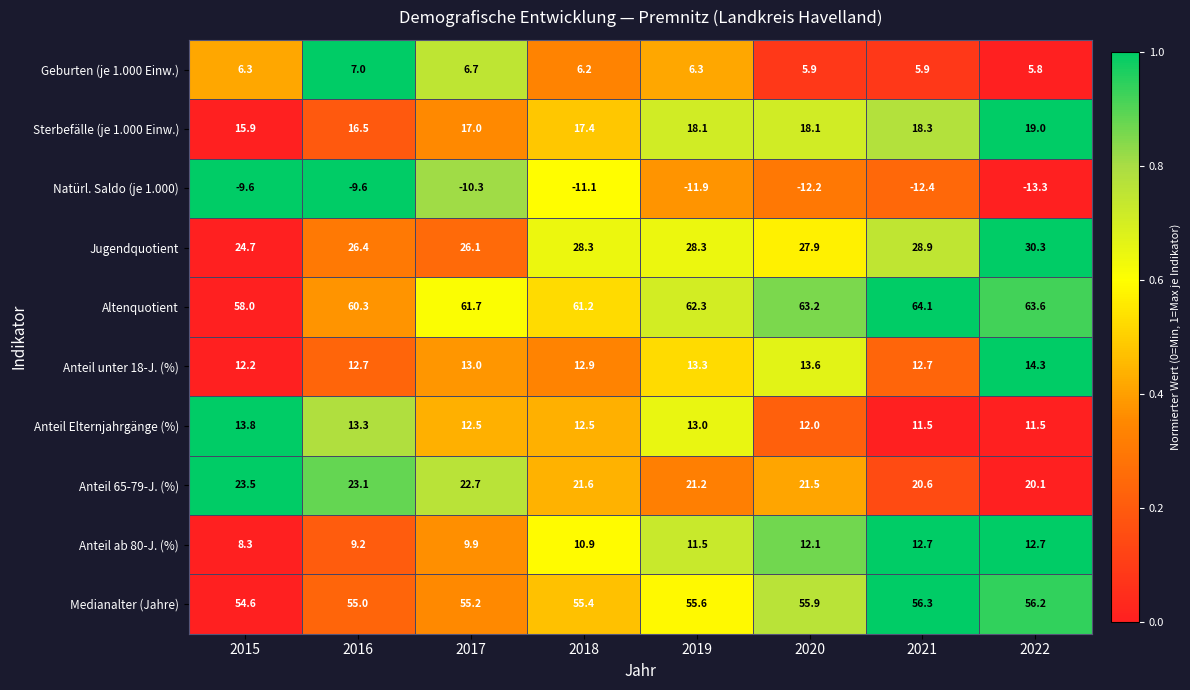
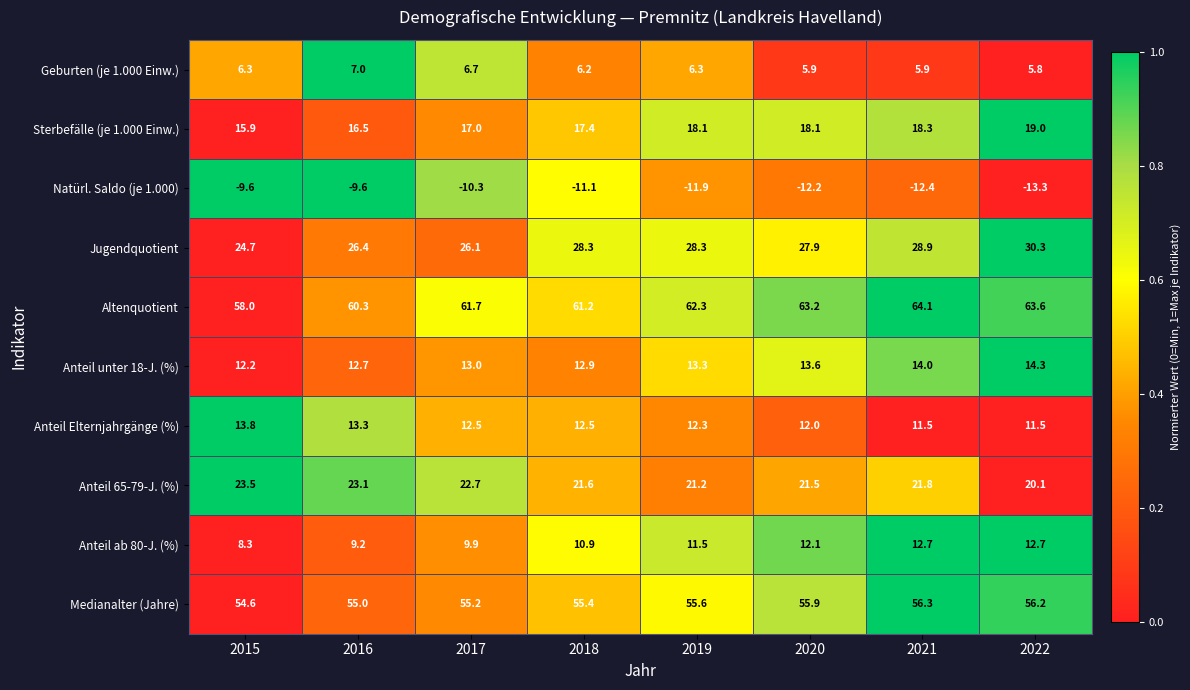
  {
    "Geburten (je 1.000 Einw.)": {
      "2015": 6.3,
      "2016": 7.0,
      "2017": 6.7,
      "2018": 6.2,
      "2019": 6.3,
      "2020": 5.9,
      "2021": 5.9,
      "2022": 5.8
    },
    "Sterbefälle (je 1.000 Einw.)": {
      "2015": 15.9,
      "2016": 16.5,
      "2017": 17.0,
      "2018": 17.4,
      "2019": 18.1,
      "2020": 18.1,
      "2021": 18.3,
      "2022": 19.0
    },
    "Natürl. Saldo (je 1.000)": {
      "2015": -9.6,
      "2016": -9.6,
      "2017": -10.3,
      "2018": -11.1,
      "2019": -11.9,
      "2020": -12.2,
      "2021": -12.4,
      "2022": -13.3
    },
    "Jugendquotient": {
      "2015": 24.7,
      "2016": 26.4,
      "2017": 26.1,
      "2018": 28.3,
      "2019": 28.3,
      "2020": 27.9,
      "2021": 28.9,
      "2022": 30.3
    },
    "Altenquotient": {
      "2015": 58.0,
      "2016": 60.3,
      "2017": 61.7,
      "2018": 61.2,
      "2019": 62.3,
      "2020": 63.2,
      "2021": 64.1,
      "2022": 63.6
    },
    "Anteil unter 18-J. (%)": {
      "2015": 12.2,
      "2016": 12.7,
      "2017": 13.0,
      "2018": 12.9,
      "2019": 13.3,
      "2020": 13.6,
-     "2021": 12.7,
+     "2021": 14.0,
      "2022": 14.3
    },
    "Anteil Elternjahrgänge (%)": {
      "2015": 13.8,
      "2016": 13.3,
      "2017": 12.5,
      "2018": 12.5,
-     "2019": 13.0,
+     "2019": 12.3,
      "2020": 12.0,
      "2021": 11.5,
      "2022": 11.5
    },
    "Anteil 65-79-J. (%)": {
      "2015": 23.5,
      "2016": 23.1,
      "2017": 22.7,
      "2018": 21.6,
      "2019": 21.2,
      "2020": 21.5,
-     "2021": 20.6,
+     "2021": 21.8,
      "2022": 20.1
    },
    "Anteil ab 80-J. (%)": {
      "2015": 8.3,
      "2016": 9.2,
      "2017": 9.9,
      "2018": 10.9,
      "2019": 11.5,
      "2020": 12.1,
      "2021": 12.7,
      "2022": 12.7
    },
    "Medianalter (Jahre)": {
      "2015": 54.6,
      "2016": 55.0,
      "2017": 55.2,
      "2018": 55.4,
      "2019": 55.6,
      "2020": 55.9,
      "2021": 56.3,
      "2022": 56.2
    }
  }
